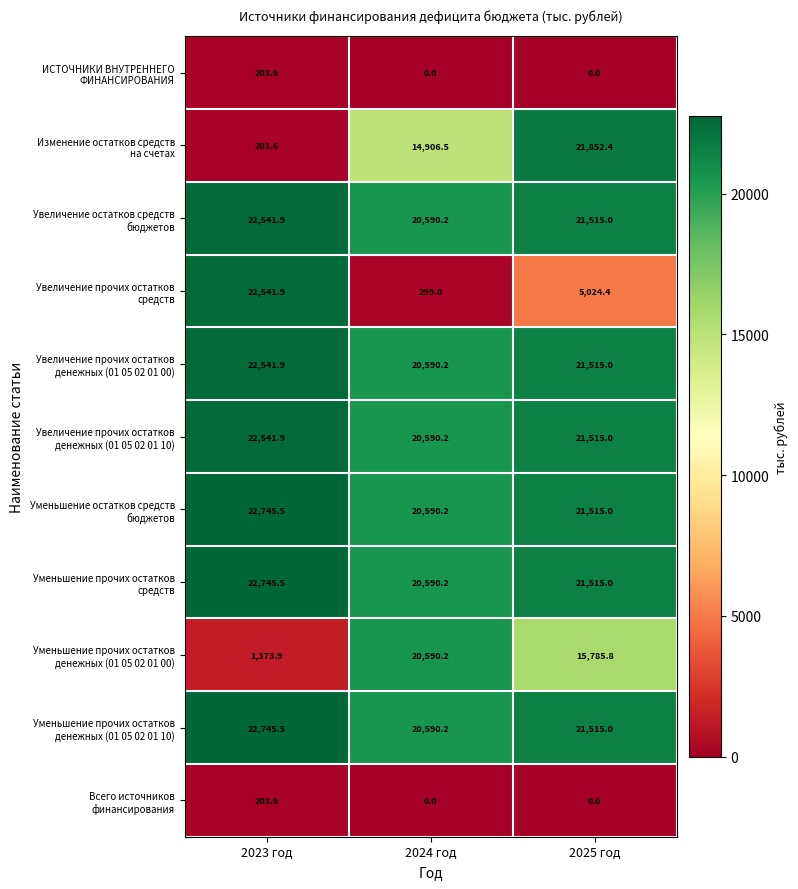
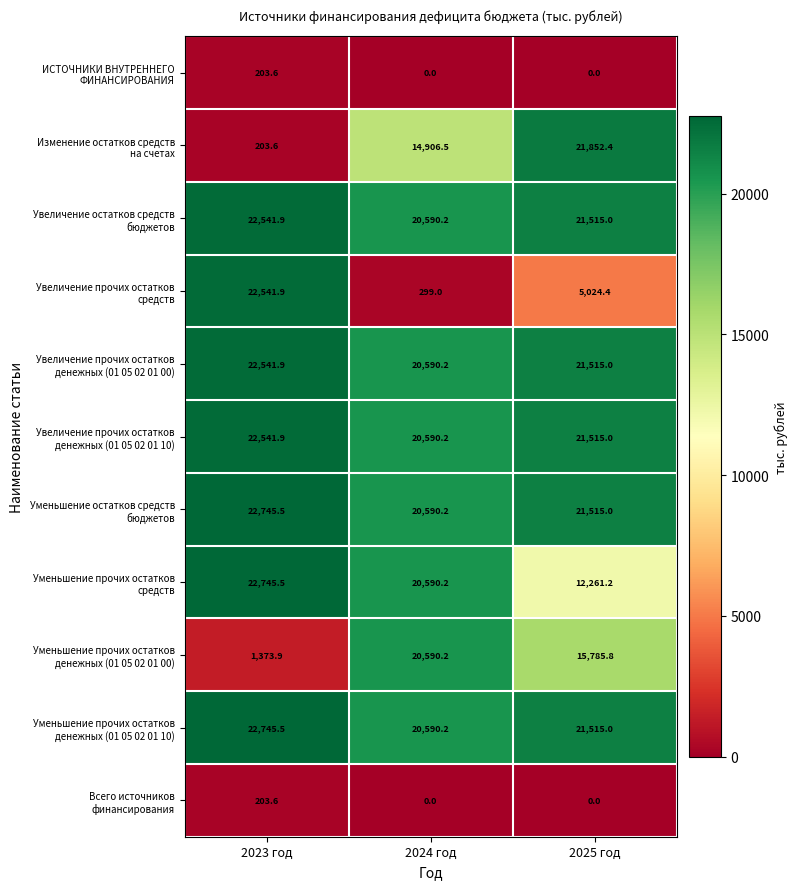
  {
    "ИСТОЧНИКИ ВНУТРЕННЕГО ФИНАНСИРОВАНИЯ": {
      "2023 год": "203.6",
      "2024 год": "0.0",
      "2025 год": "0.0"
    },
    "Изменение остатков средств на счетах": {
      "2023 год": "203.6",
      "2024 год": "14,906.5",
      "2025 год": "21,852.4"
    },
    "Увеличение остатков средств бюджетов": {
      "2023 год": "22,541.9",
      "2024 год": "20,590.2",
      "2025 год": "21,515.0"
    },
    "Увеличение прочих остатков средств": {
      "2023 год": "22,541.9",
      "2024 год": "299.0",
      "2025 год": "5,024.4"
    },
    "Увеличение прочих остатков денежных (01 05 02 01 00)": {
      "2023 год": "22,541.9",
      "2024 год": "20,590.2",
      "2025 год": "21,515.0"
    },
    "Увеличение прочих остатков денежных (01 05 02 01 10)": {
      "2023 год": "22,541.9",
      "2024 год": "20,590.2",
      "2025 год": "21,515.0"
    },
    "Уменьшение остатков средств бюджетов": {
      "2023 год": "22,745.5",
      "2024 год": "20,590.2",
      "2025 год": "21,515.0"
    },
    "Уменьшение прочих остатков средств": {
      "2023 год": "22,745.5",
      "2024 год": "20,590.2",
-     "2025 год": "21,515.0"
+     "2025 год": "12,261.2"
    },
    "Уменьшение прочих остатков денежных (01 05 02 01 00)": {
      "2023 год": "1,373.9",
      "2024 год": "20,590.2",
      "2025 год": "15,785.8"
    },
    "Уменьшение прочих остатков денежных (01 05 02 01 10)": {
      "2023 год": "22,745.5",
      "2024 год": "20,590.2",
      "2025 год": "21,515.0"
    },
    "Всего источников финансирования": {
      "2023 год": "203.6",
      "2024 год": "0.0",
      "2025 год": "0.0"
    }
  }
